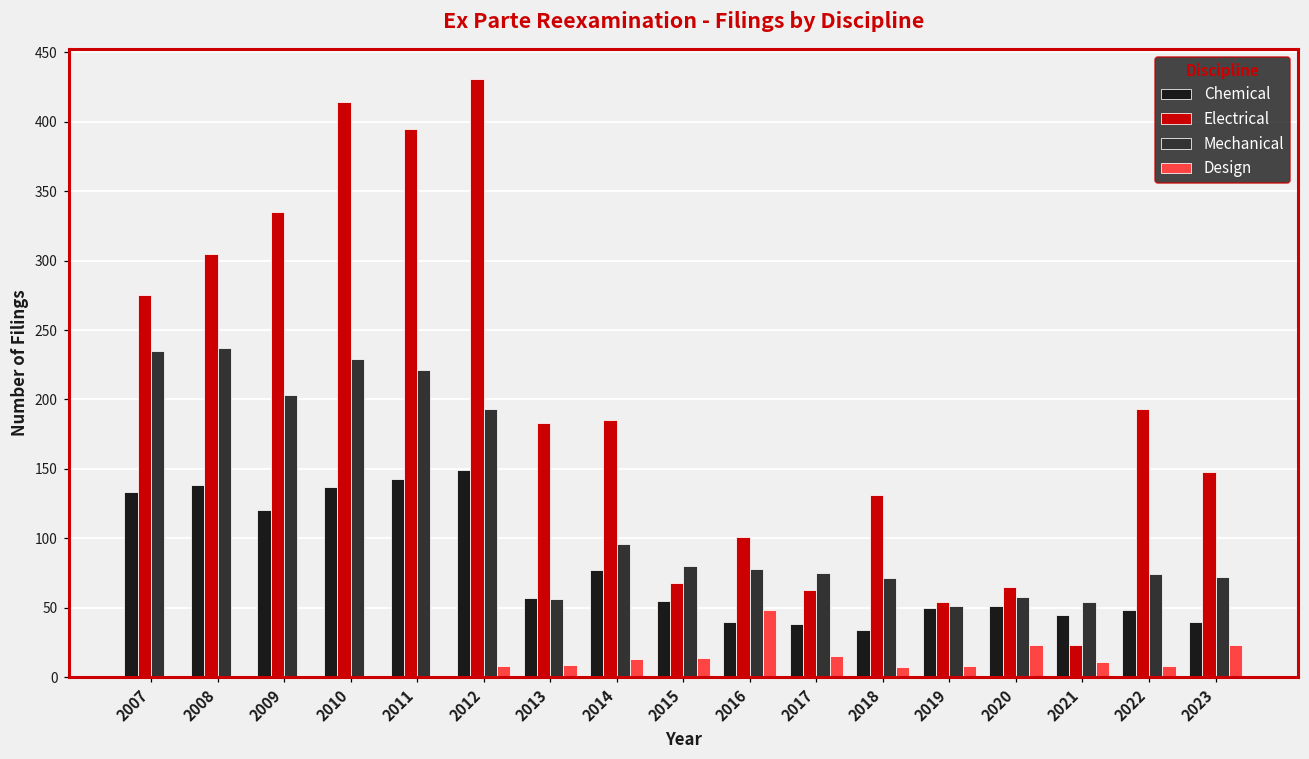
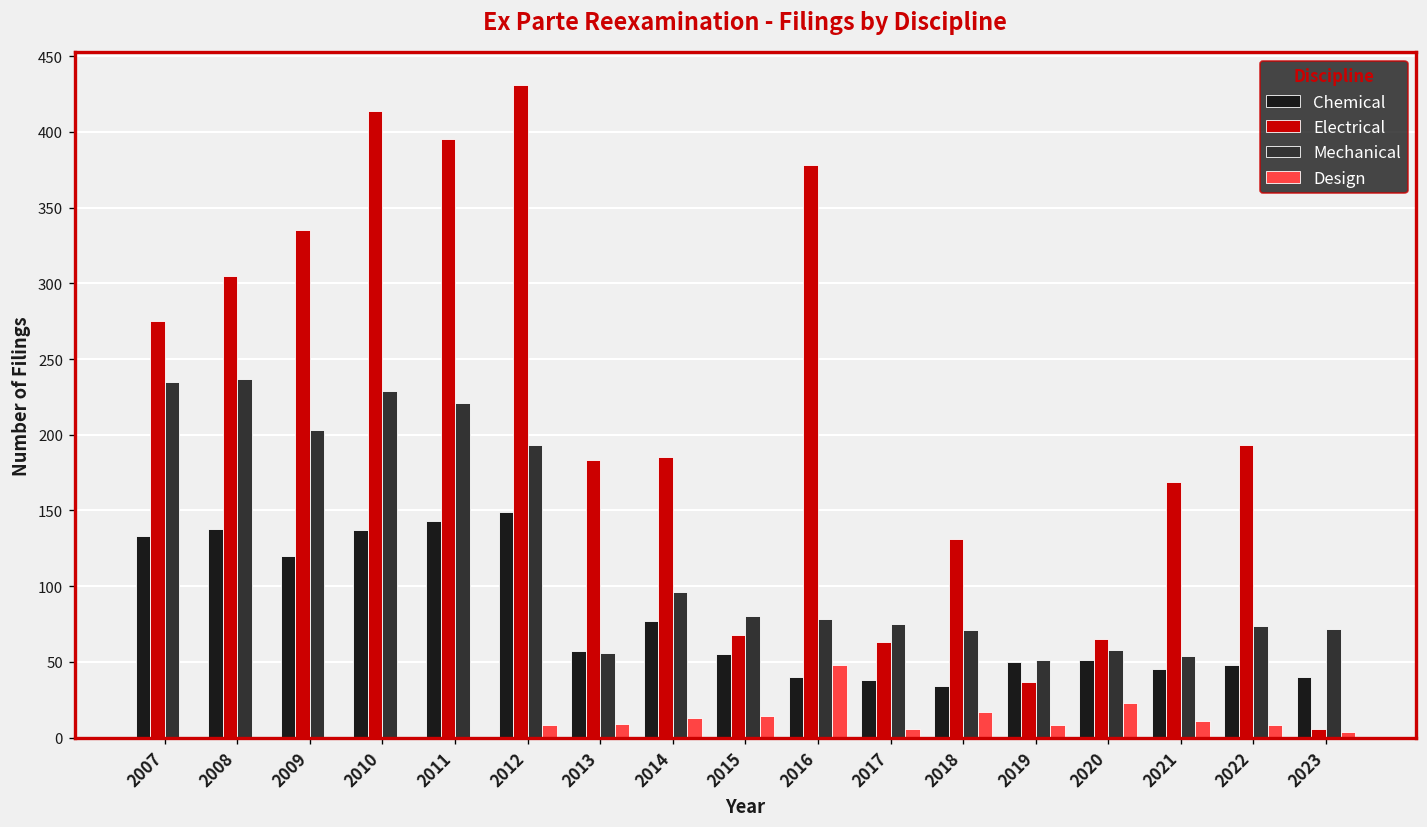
  {
    "Electrical": {
      "2007": 275,
      "2008": 305,
      "2009": 335,
      "2010": 414,
      "2011": 395,
      "2012": 431,
      "2013": 183,
      "2014": 185,
      "2015": 68,
-     "2016": 101,
+     "2016": 378,
      "2017": 63,
      "2018": 131,
-     "2019": 54,
+     "2019": 37,
      "2020": 65,
-     "2021": 23,
+     "2021": 169,
      "2022": 193,
-     "2023": 148
+     "2023": 6
    },
    "Design": {
      "2007": 0,
      "2008": 0,
      "2009": 0,
      "2010": 0,
      "2011": 0,
      "2012": 8,
      "2013": 9,
      "2014": 13,
      "2015": 14,
      "2016": 48,
-     "2017": 15,
-     "2018": 7,
+     "2017": 6,
+     "2018": 17,
      "2019": 8,
      "2020": 23,
      "2021": 11,
      "2022": 8,
-     "2023": 23
+     "2023": 4
    }
  }
